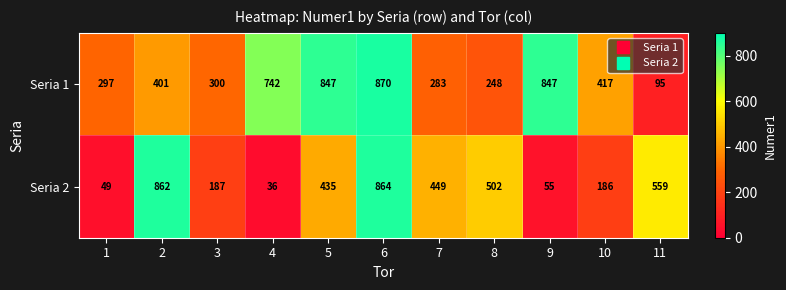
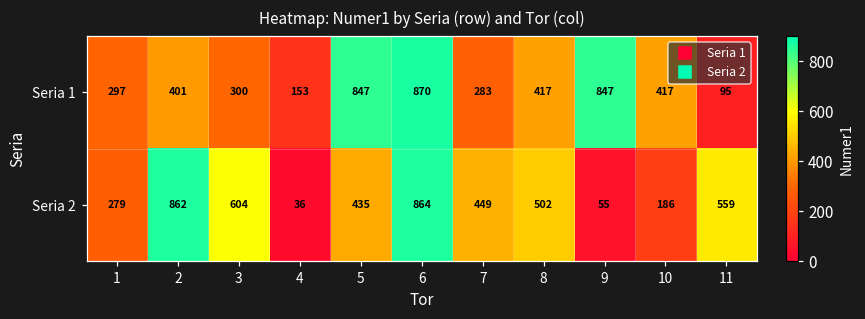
  {
    "Seria 1": {
      "1": 297,
      "2": 401,
      "3": 300,
-     "4": 742,
+     "4": 153,
      "5": 847,
      "6": 870,
      "7": 283,
-     "8": 248,
+     "8": 417,
      "9": 847,
      "10": 417,
      "11": 95
    },
    "Seria 2": {
-     "1": 49,
+     "1": 279,
      "2": 862,
-     "3": 187,
+     "3": 604,
      "4": 36,
      "5": 435,
      "6": 864,
      "7": 449,
      "8": 502,
      "9": 55,
      "10": 186,
      "11": 559
    }
  }
